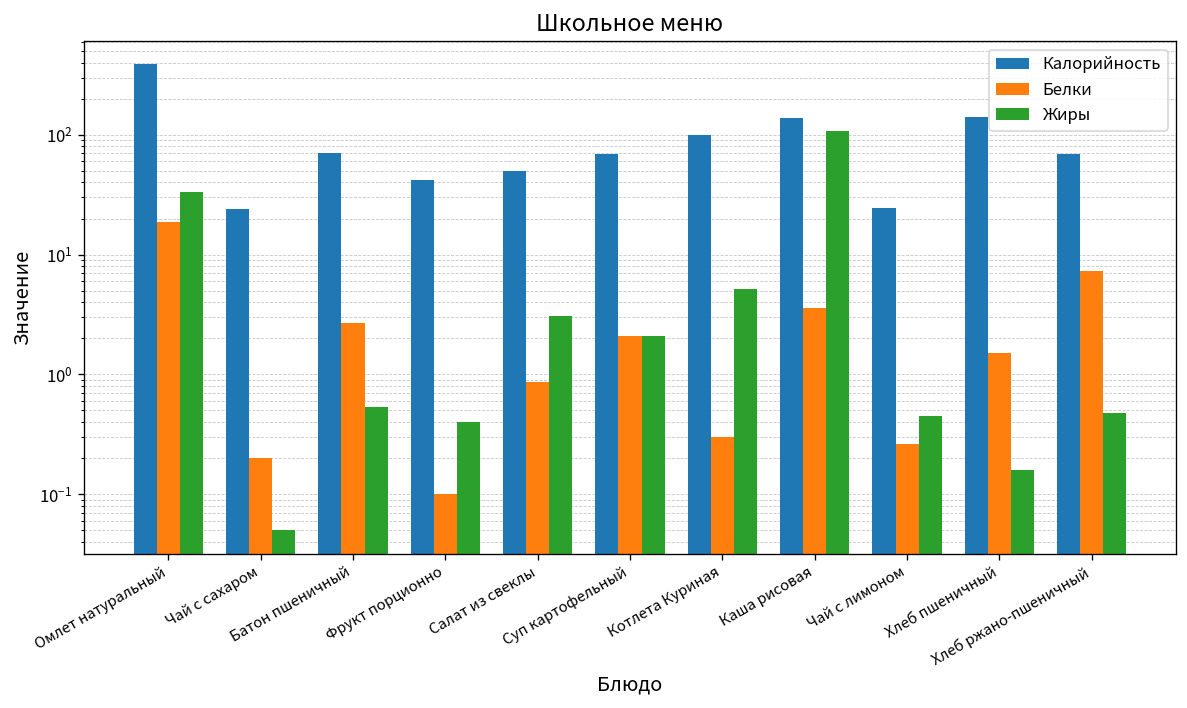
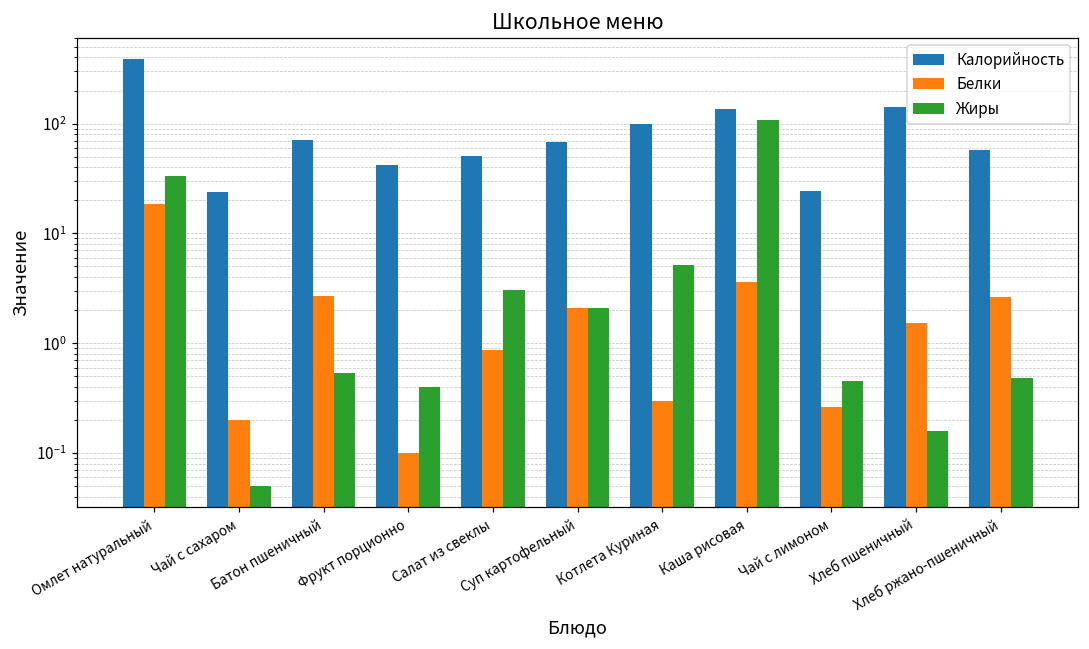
  {
    "Калорийность": {
      "Омлет натуральный": 390,
      "Чай с сахаром": 24,
      "Батон пшеничный": 70,
      "Фрукт порционно": 42,
      "Салат из свеклы": 50,
      "Суп картофельный": 70,
      "Котлета Куриная": 100,
      "Каша рисовая": 140,
      "Чай с лимоном": 25,
      "Хлеб пшеничный": 140,
-     "Хлеб ржано-пшеничный": 70
+     "Хлеб ржано-пшеничный": 60
    },
    "Белки": {
      "Омлет натуральный": 19,
      "Чай с сахаром": 0.2,
      "Батон пшеничный": 2.7,
      "Фрукт порционно": 0.1,
      "Салат из свеклы": 0.9,
      "Суп картофельный": 2.1,
      "Котлета Куриная": 0.3,
      "Каша рисовая": 3.6,
      "Чай с лимоном": 0.26,
      "Хлеб пшеничный": 1.5,
-     "Хлеб ржано-пшеничный": 7
+     "Хлеб ржано-пшеничный": 2.6
    },
    "Жиры": {
      "Омлет натуральный": 33,
      "Чай с сахаром": 0.05,
      "Батон пшеничный": 0.5,
      "Фрукт порционно": 0.4,
      "Салат из свеклы": 3.1,
      "Суп картофельный": 2.1,
      "Котлета Куриная": 5,
      "Каша рисовая": 110,
      "Чай с лимоном": 0.5,
      "Хлеб пшеничный": 0.16,
      "Хлеб ржано-пшеничный": 0.5
    }
  }
